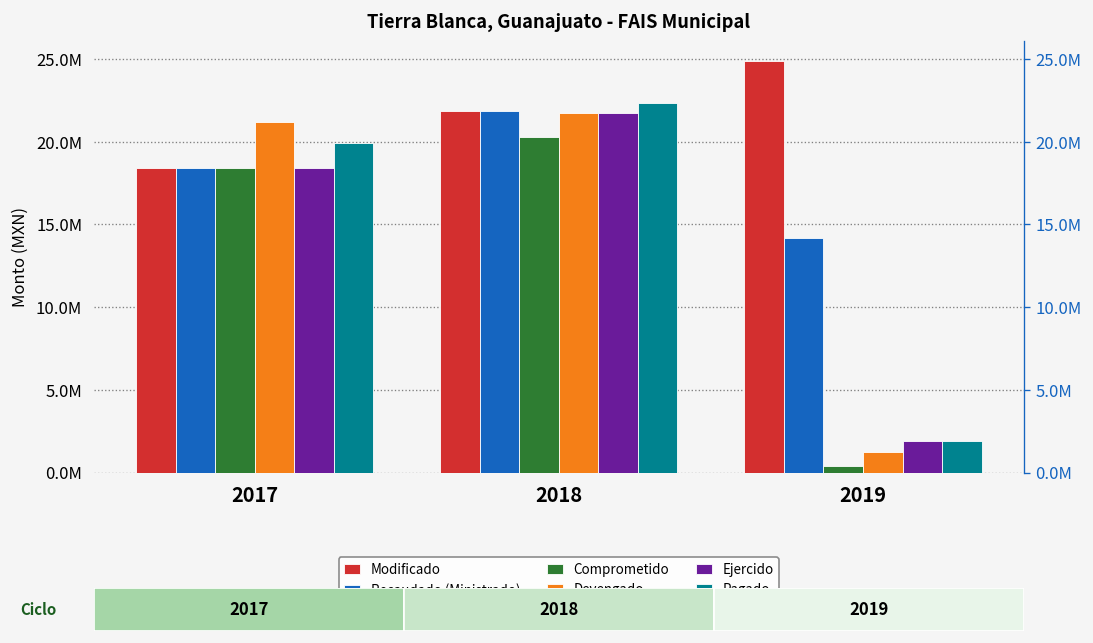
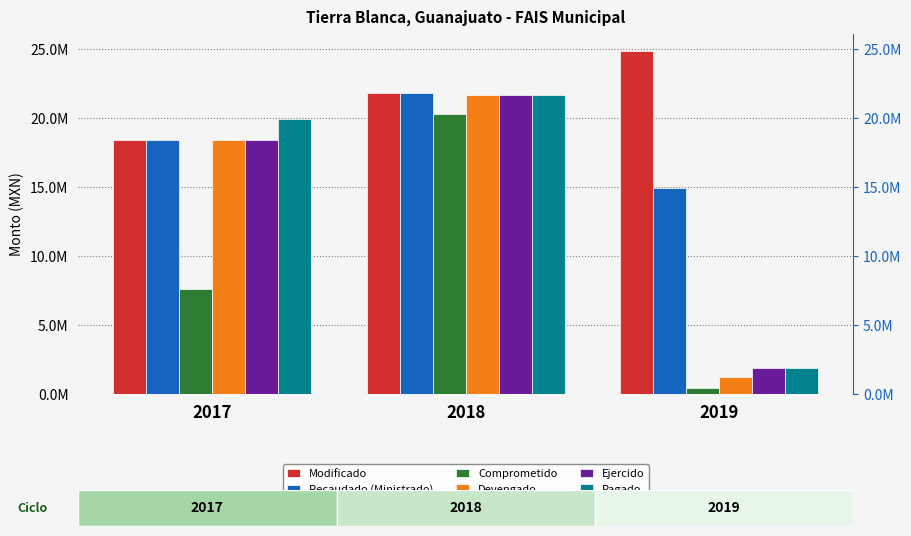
  {
    "Modificado": {
      "2017": 18400000,
      "2018": 21800000,
      "2019": 24900000
    },
    "Recaudado (Ministrado)": {
      "2017": 18400000,
      "2018": 21800000,
-     "2019": 14200000
+     "2019": 14900000
    },
    "Comprometido": {
-     "2017": 18400000,
+     "2017": 7600000,
      "2018": 20300000,
      "2019": 400000
    },
    "Devengado": {
-     "2017": 21200000,
+     "2017": 18400000,
      "2018": 21700000,
      "2019": 1200000
    },
    "Ejercido": {
      "2017": 18400000,
      "2018": 21700000,
      "2019": 1900000
    },
    "Pagado": {
      "2017": 19900000,
-     "2018": 22300000,
+     "2018": 21700000,
      "2019": 1900000
    }
  }
